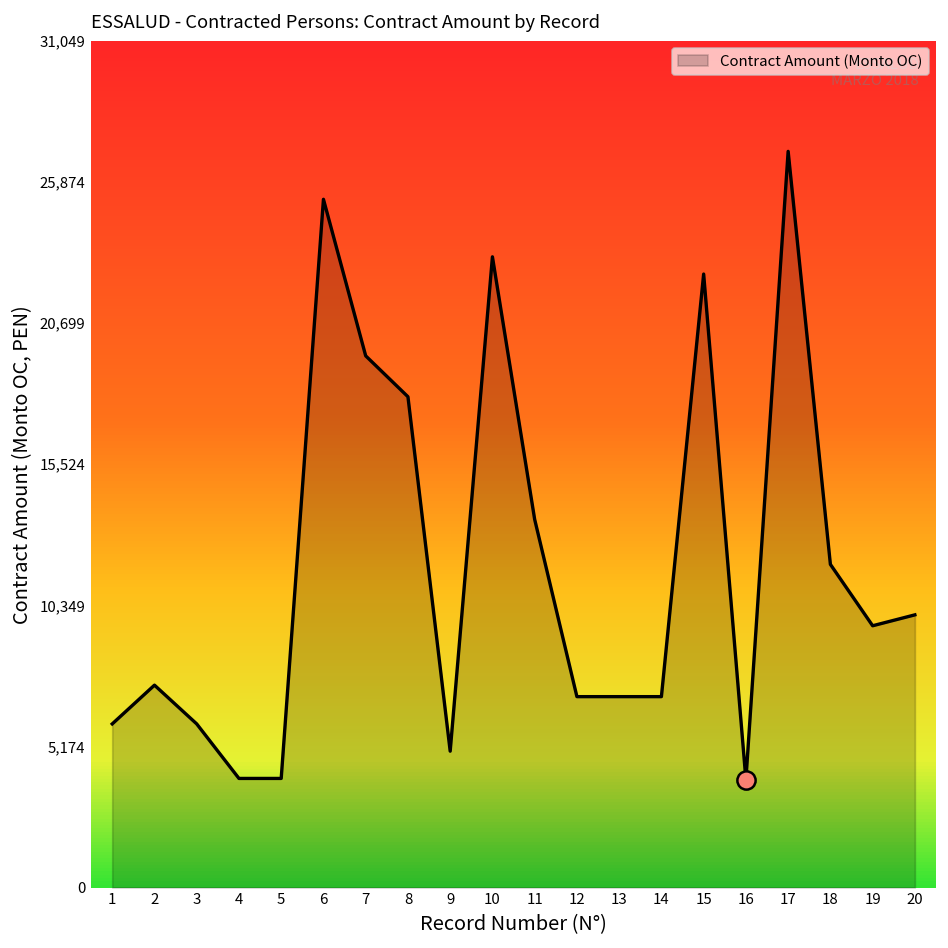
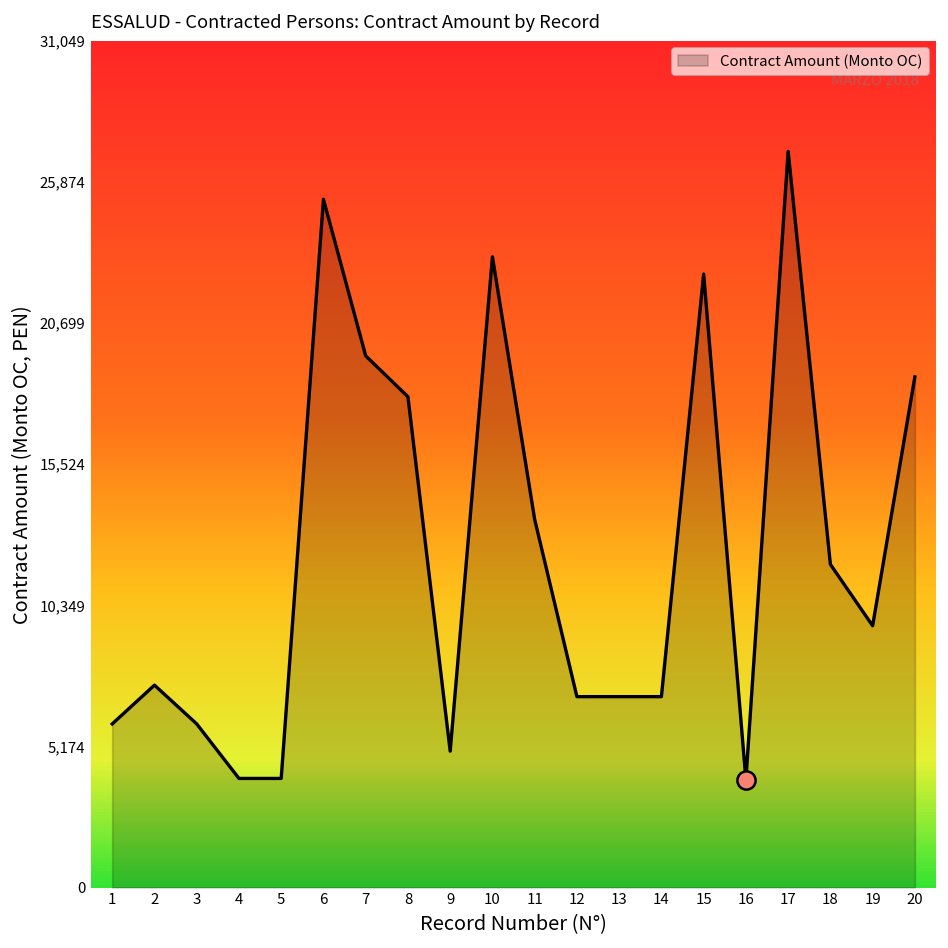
  {
    "Contract Amount (Monto OC)": {
      "1": "6,000",
      "2": "7,400",
      "3": "6,000",
      "4": "4,000",
      "5": "4,000",
      "6": "25,200",
      "7": "19,500",
      "8": "18,000",
      "9": "5,000",
      "10": "23,100",
      "11": "13,500",
      "12": "7,000",
      "13": "7,000",
      "14": "7,000",
      "15": "22,500",
      "17": "27,000",
      "18": "11,900",
      "19": "9,600",
-     "20": "10,000"
+     "20": "18,700"
    }
  }
